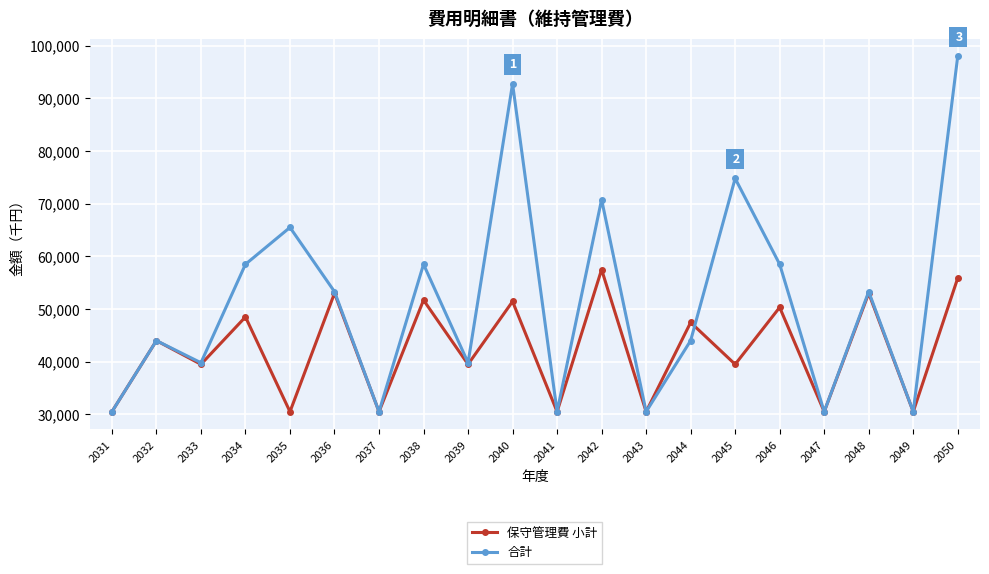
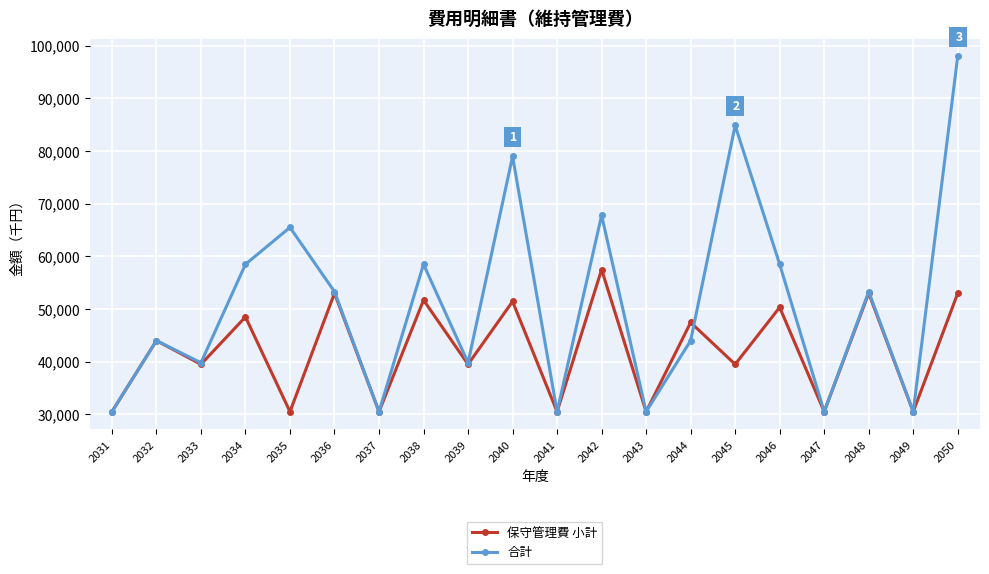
  {
    "保守管理費 小計": {
      "2034": "49,000",
      "2035": "31,000",
      "2038": "52,000",
      "2040": "51,000",
      "2042": "58,000",
      "2044": "47,000",
      "2045": "40,000",
      "2046": "50,000",
-     "2050": "56,000"
+     "2050": "53,000"
    },
    "合計": {
      "2034": "59,000",
      "2035": "66,000",
      "2038": "59,000",
-     "2040": "93,000",
-     "2042": "71,000",
+     "2040": "79,000",
+     "2042": "68,000",
      "2044": "44,000",
-     "2045": "75,000",
+     "2045": "85,000",
      "2046": "59,000"
    }
  }
